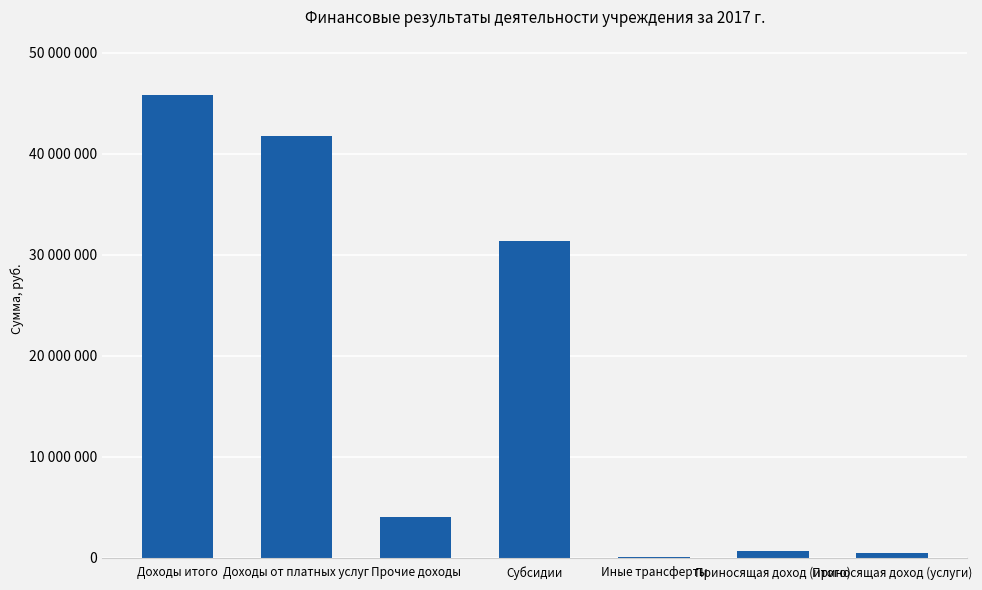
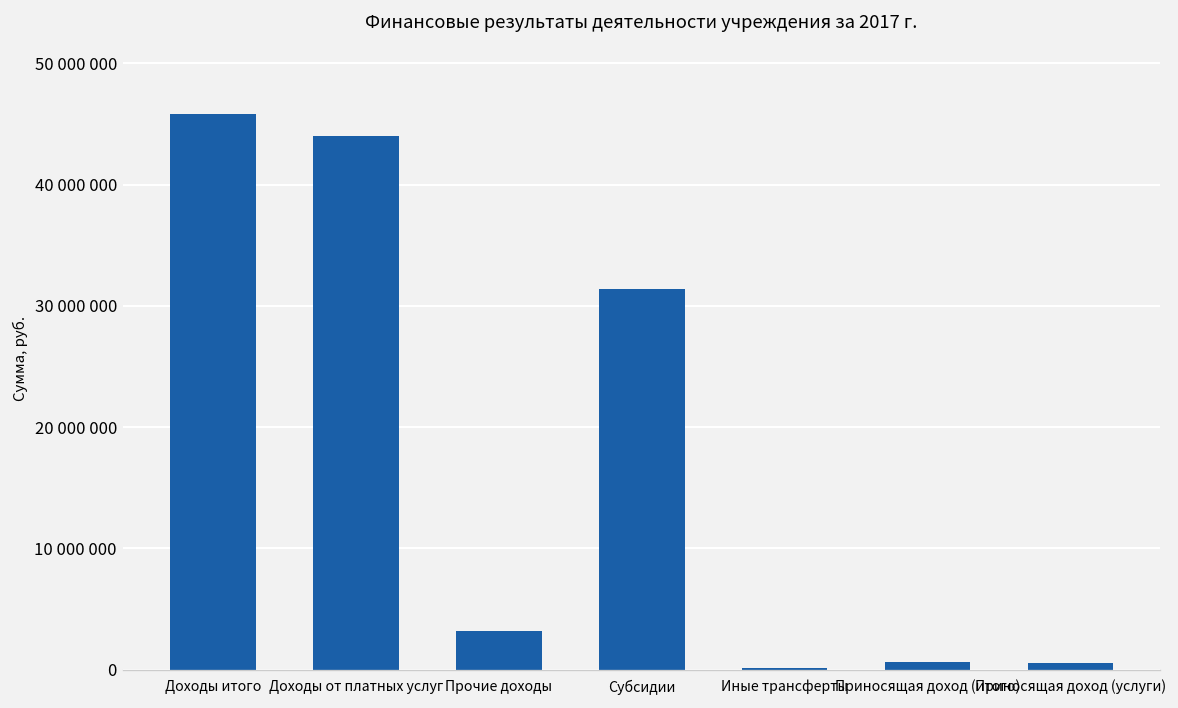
  {
    "Доходы итого": 45800000,
-   "Доходы от платных услуг": 41700000,
-   "Прочие доходы": 4100000,
+   "Доходы от платных услуг": 44000000,
+   "Прочие доходы": 3200000,
    "Субсидии": 31400000
  }
